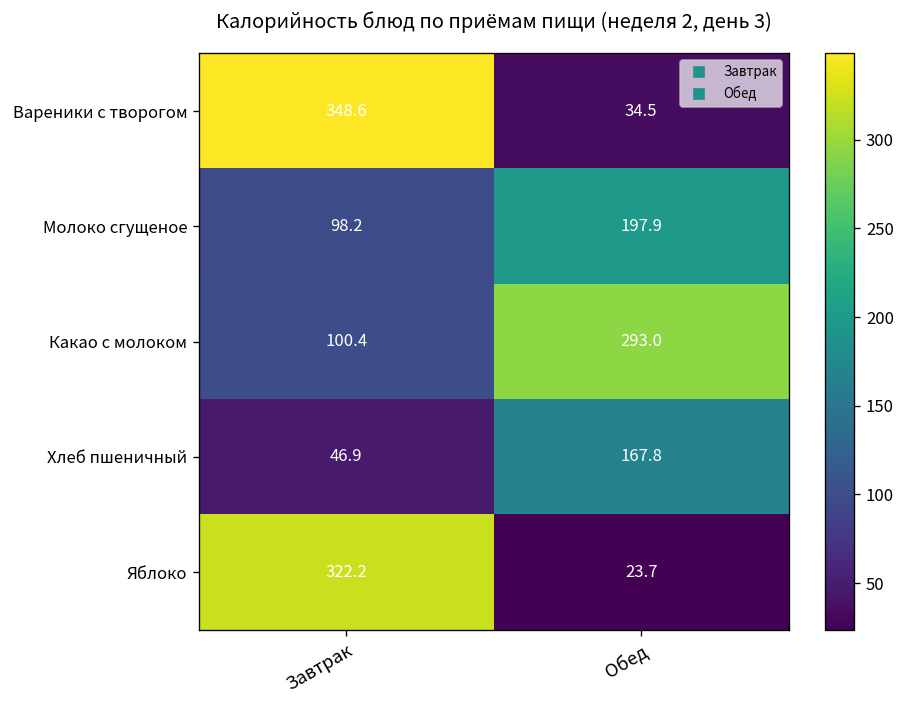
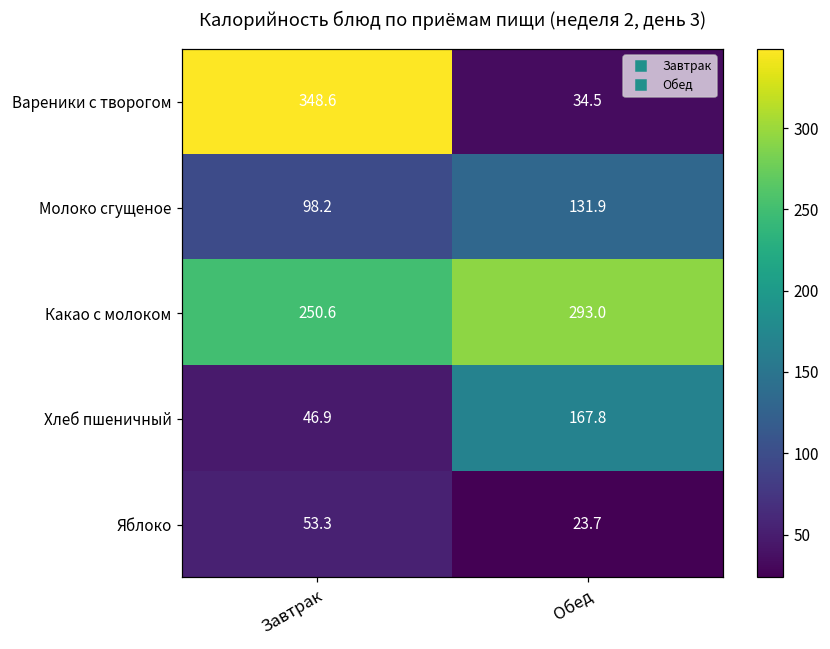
  {
    "Вареники с творогом": {
      "Завтрак": 348.6,
      "Обед": 34.5
    },
    "Молоко сгущеное": {
      "Завтрак": 98.2,
-     "Обед": 197.9
+     "Обед": 131.9
    },
    "Какао с молоком": {
-     "Завтрак": 100.4,
+     "Завтрак": 250.6,
      "Обед": 293.0
    },
    "Хлеб пшеничный": {
      "Завтрак": 46.9,
      "Обед": 167.8
    },
    "Яблоко": {
-     "Завтрак": 322.2,
+     "Завтрак": 53.3,
      "Обед": 23.7
    }
  }
